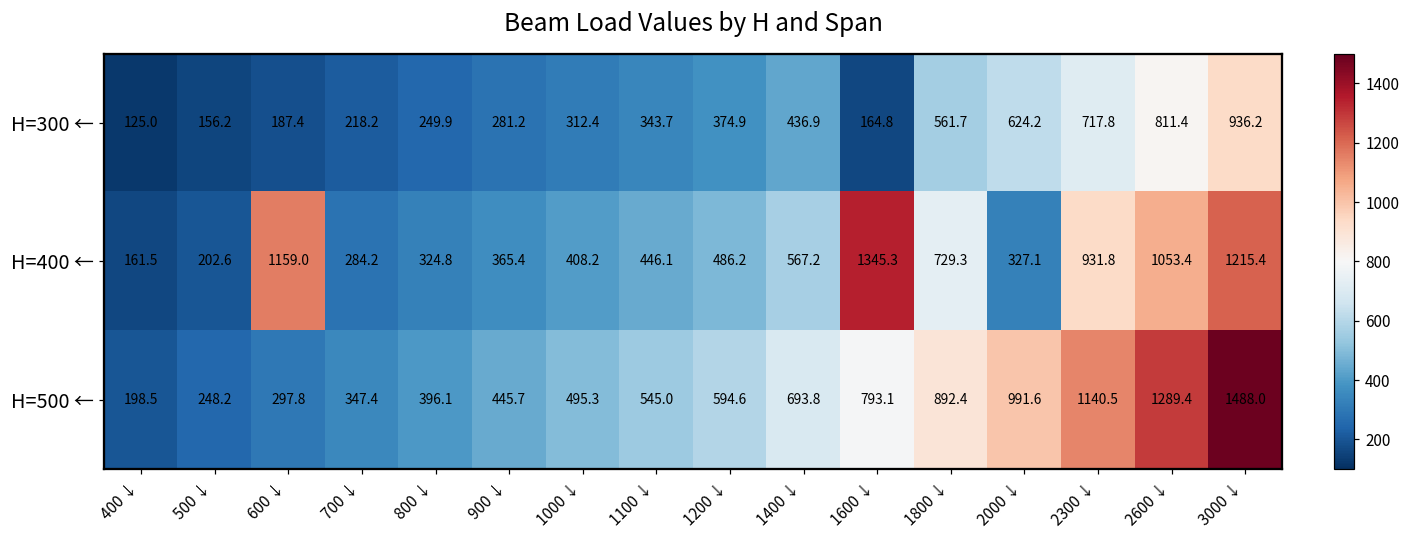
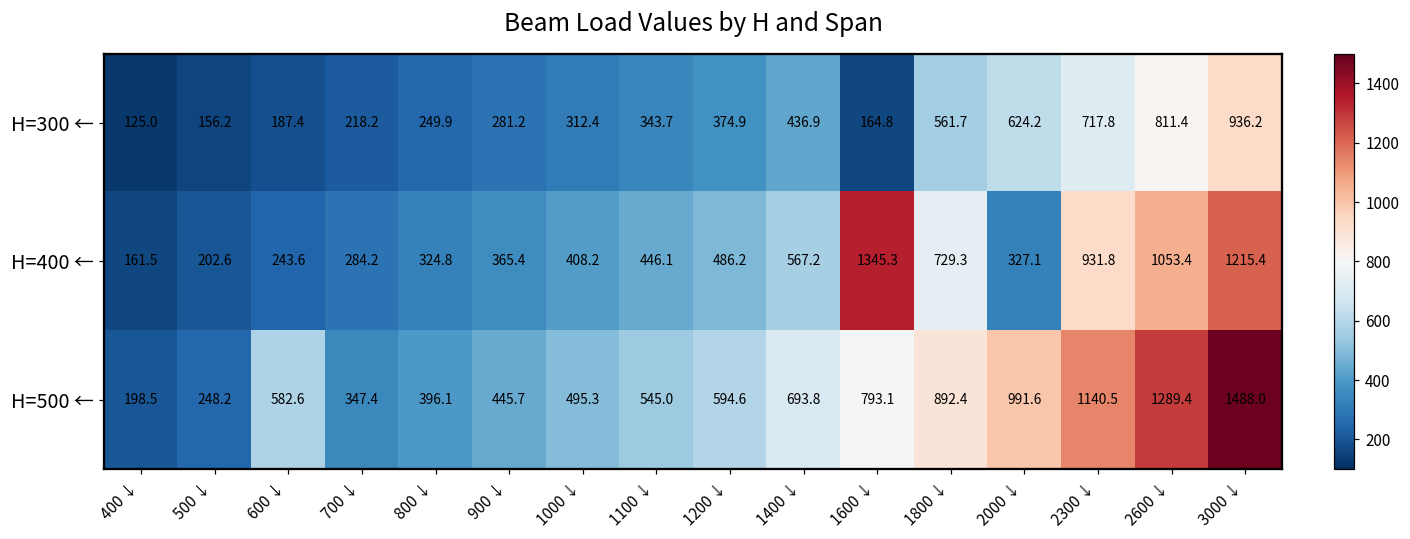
  {
    "H=300 ←": {
      "400 ↓": 125.0,
      "500 ↓": 156.2,
      "600 ↓": 187.4,
      "700 ↓": 218.2,
      "800 ↓": 249.9,
      "900 ↓": 281.2,
      "1000 ↓": 312.4,
      "1100 ↓": 343.7,
      "1200 ↓": 374.9,
      "1400 ↓": 436.9,
      "1600 ↓": 164.8,
      "1800 ↓": 561.7,
      "2000 ↓": 624.2,
      "2300 ↓": 717.8,
      "2600 ↓": 811.4,
      "3000 ↓": 936.2
    },
    "H=400 ←": {
      "400 ↓": 161.5,
      "500 ↓": 202.6,
-     "600 ↓": 1159.0,
+     "600 ↓": 243.6,
      "700 ↓": 284.2,
      "800 ↓": 324.8,
      "900 ↓": 365.4,
      "1000 ↓": 408.2,
      "1100 ↓": 446.1,
      "1200 ↓": 486.2,
      "1400 ↓": 567.2,
      "1600 ↓": 1345.3,
      "1800 ↓": 729.3,
      "2000 ↓": 327.1,
      "2300 ↓": 931.8,
      "2600 ↓": 1053.4,
      "3000 ↓": 1215.4
    },
    "H=500 ←": {
      "400 ↓": 198.5,
      "500 ↓": 248.2,
-     "600 ↓": 297.8,
+     "600 ↓": 582.6,
      "700 ↓": 347.4,
      "800 ↓": 396.1,
      "900 ↓": 445.7,
      "1000 ↓": 495.3,
      "1100 ↓": 545.0,
      "1200 ↓": 594.6,
      "1400 ↓": 693.8,
      "1600 ↓": 793.1,
      "1800 ↓": 892.4,
      "2000 ↓": 991.6,
      "2300 ↓": 1140.5,
      "2600 ↓": 1289.4,
      "3000 ↓": 1488.0
    }
  }
